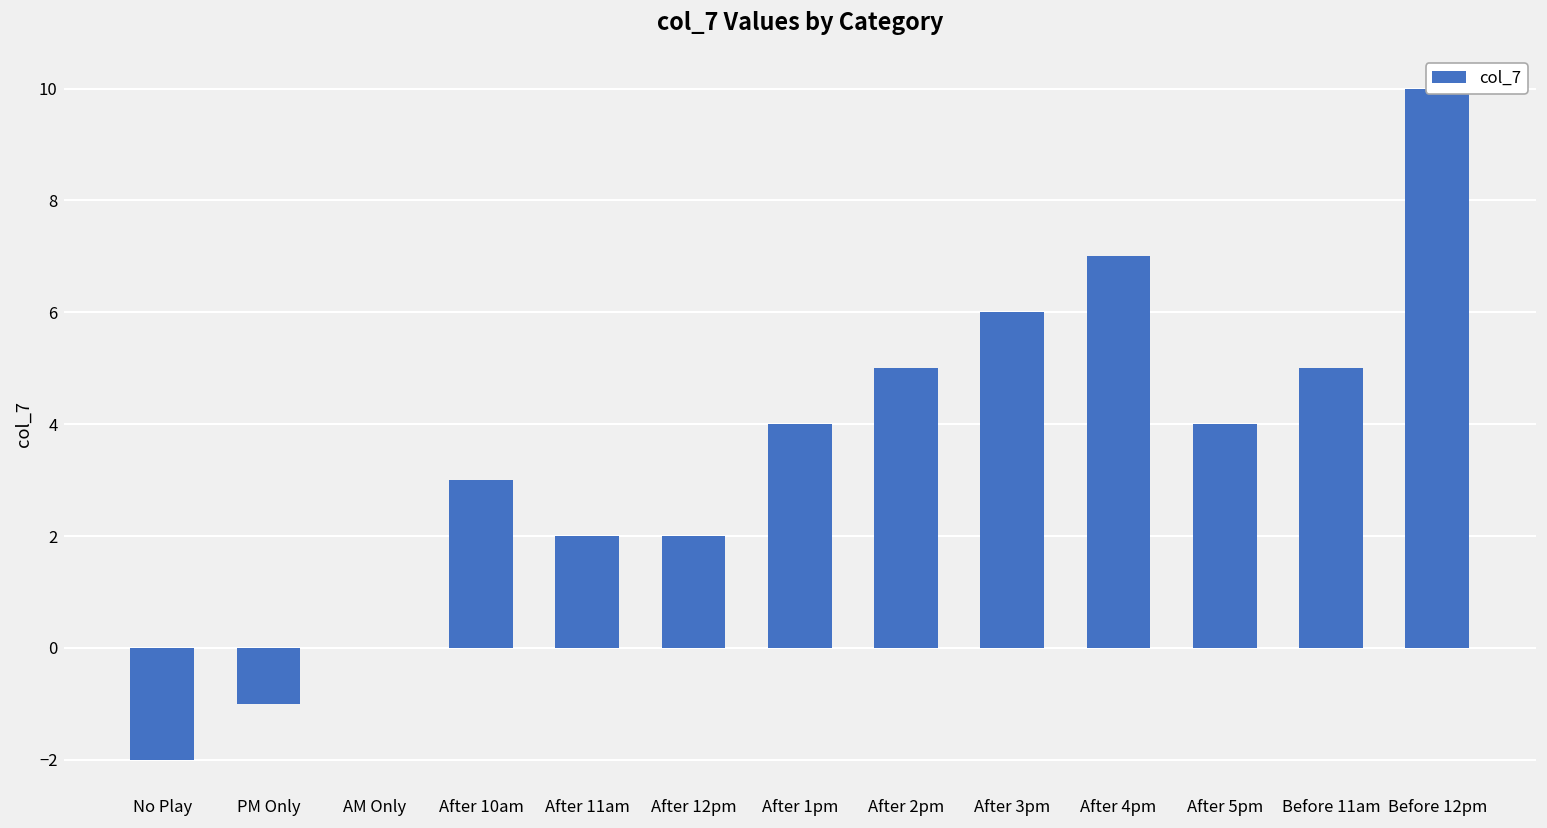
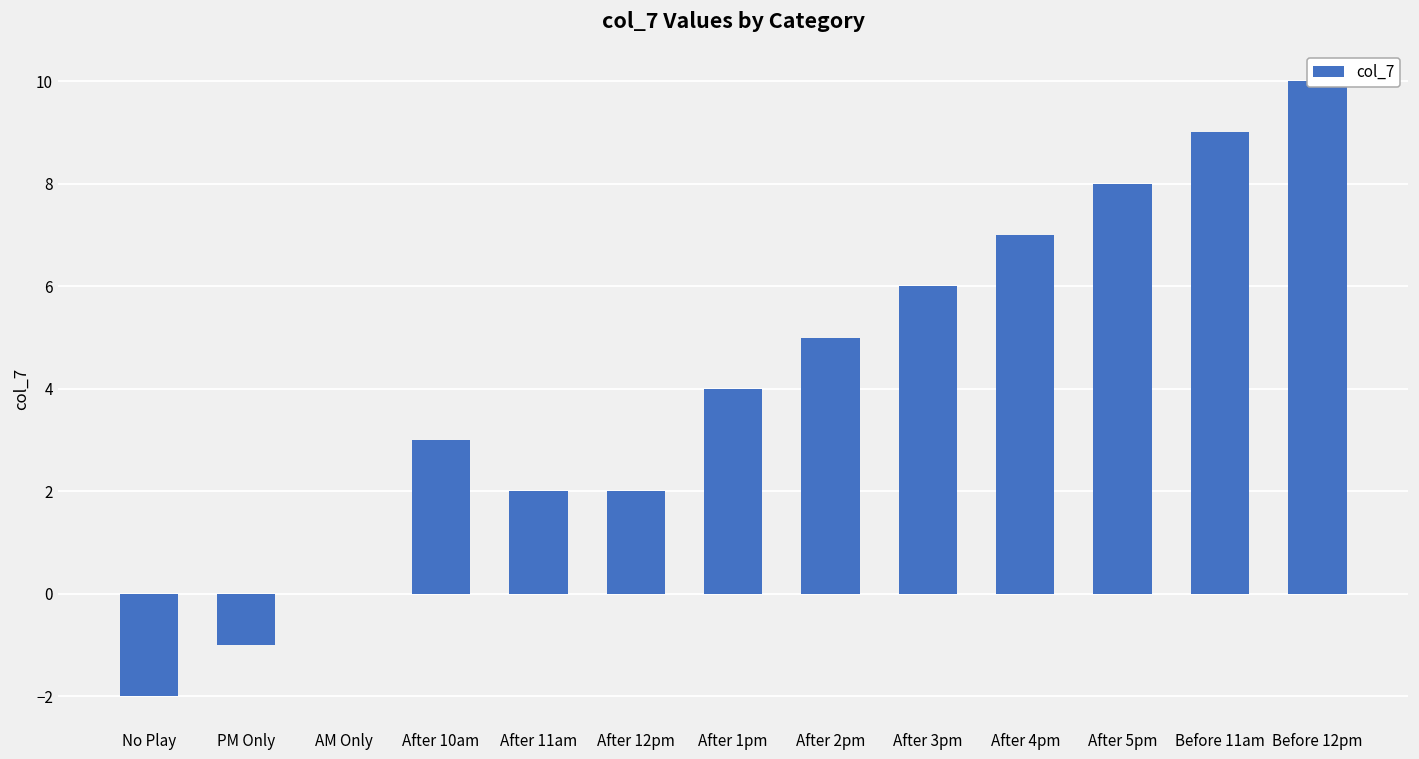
  {
    "No Play": -2,
    "PM Only": -1,
    "AM Only": 0,
    "After 10am": 3,
    "After 11am": 2,
    "After 12pm": 2,
    "After 1pm": 4,
    "After 2pm": 5,
    "After 3pm": 6,
    "After 4pm": 7,
-   "After 5pm": 4,
-   "Before 11am": 5
+   "After 5pm": 8,
+   "Before 11am": 9
  }
